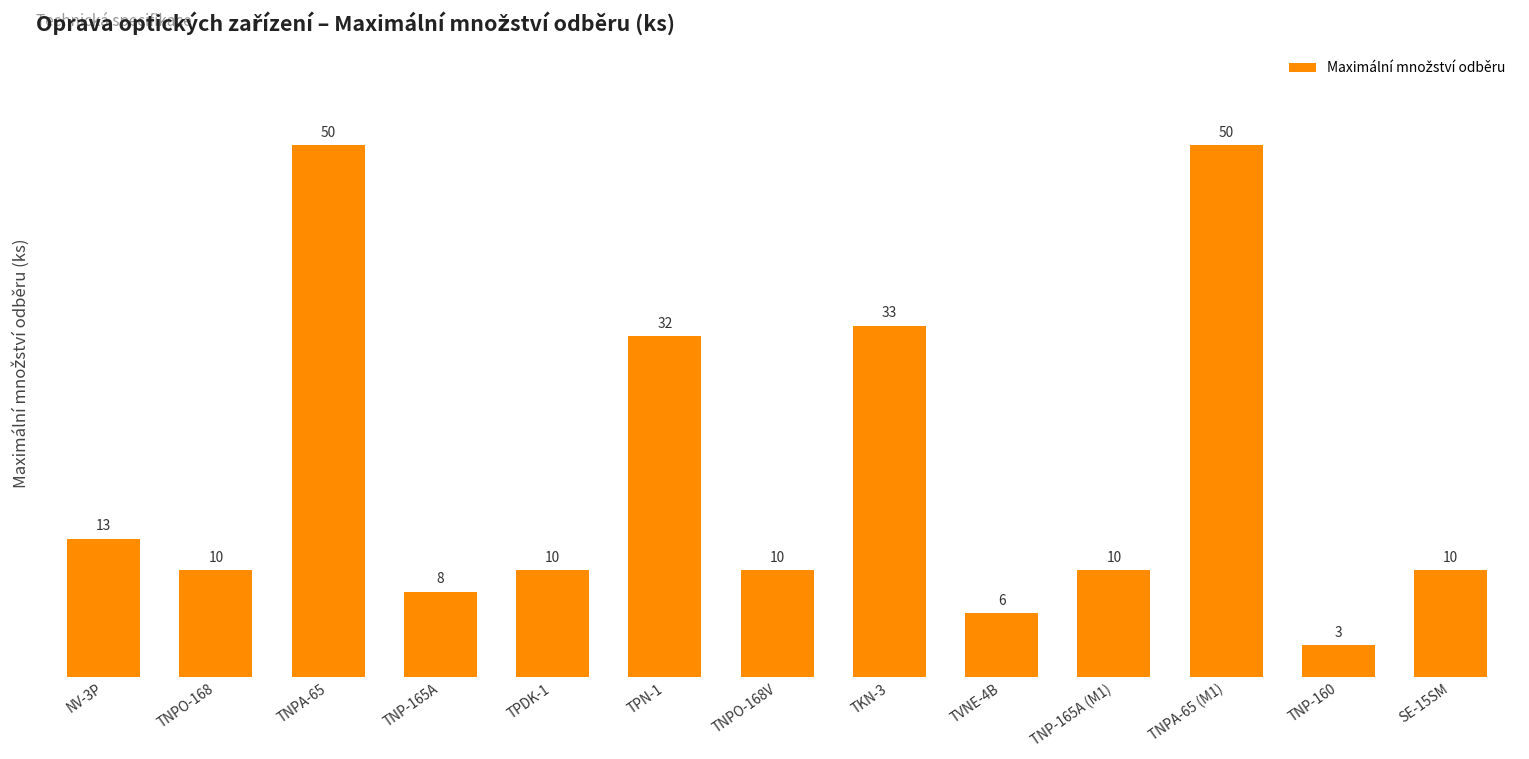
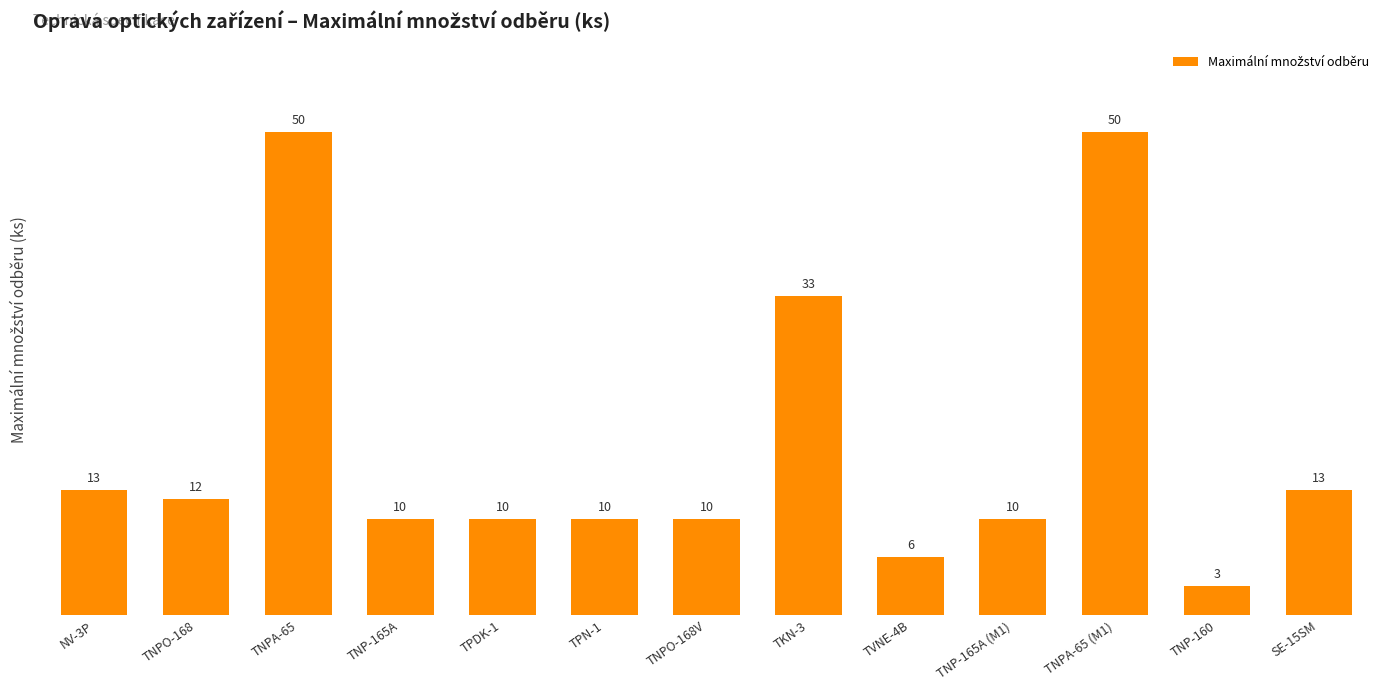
  {
    "NV-3P": 13,
-   "TNPO-168": 10,
+   "TNPO-168": 12,
    "TNPA-65": 50,
-   "TNP-165A": 8,
+   "TNP-165A": 10,
    "TPDK-1": 10,
-   "TPN-1": 32,
+   "TPN-1": 10,
    "TNPO-168V": 10,
    "TKN-3": 33,
    "TVNE-4B": 6,
    "TNP-165A (M1)": 10,
    "TNPA-65 (M1)": 50,
    "TNP-160": 3,
-   "SE-15SM": 10
+   "SE-15SM": 13
  }
